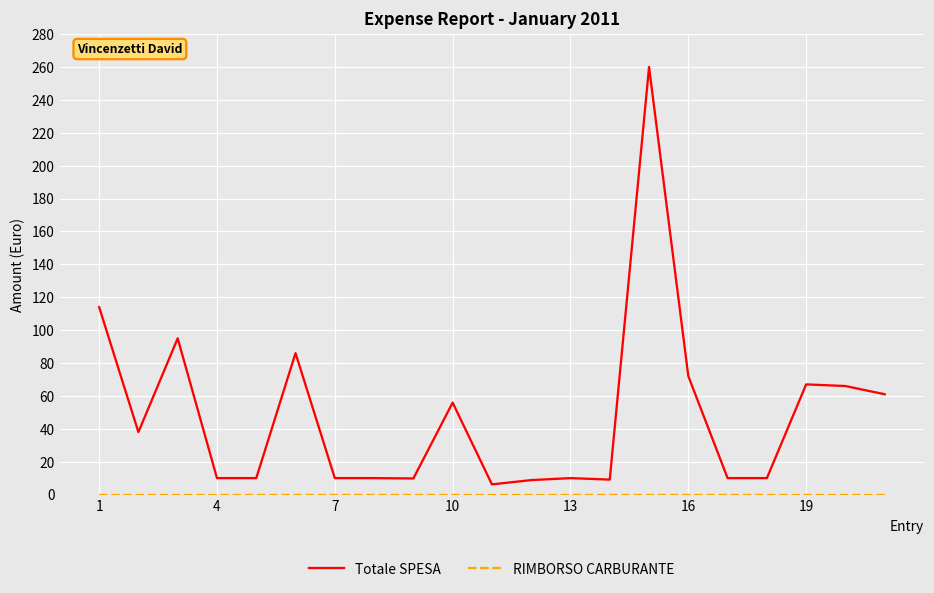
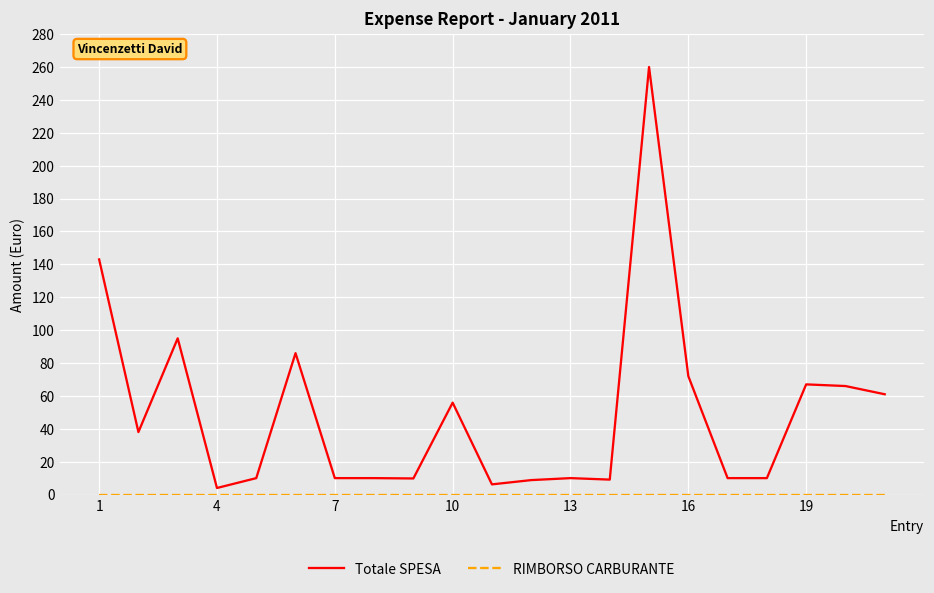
  {
    "Totale SPESA": {
-     "1": 114,
-     "4": 10,
+     "1": 143,
+     "4": 4,
      "7": 10,
      "10": 56,
      "13": 10,
      "16": 72,
      "19": 67
    },
    "RIMBORSO CARBURANTE": {
      "1": 0,
      "4": 0,
      "7": 0,
      "10": 0,
      "13": 0,
      "16": 0,
      "19": 0
    }
  }
